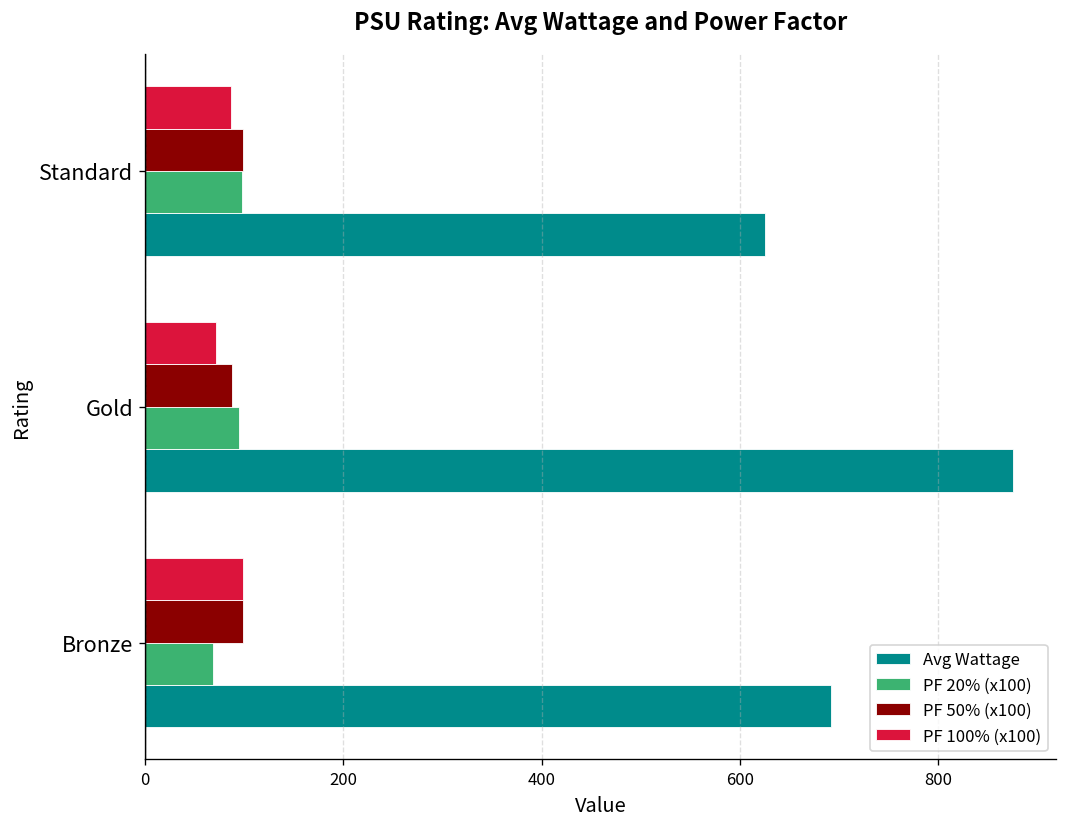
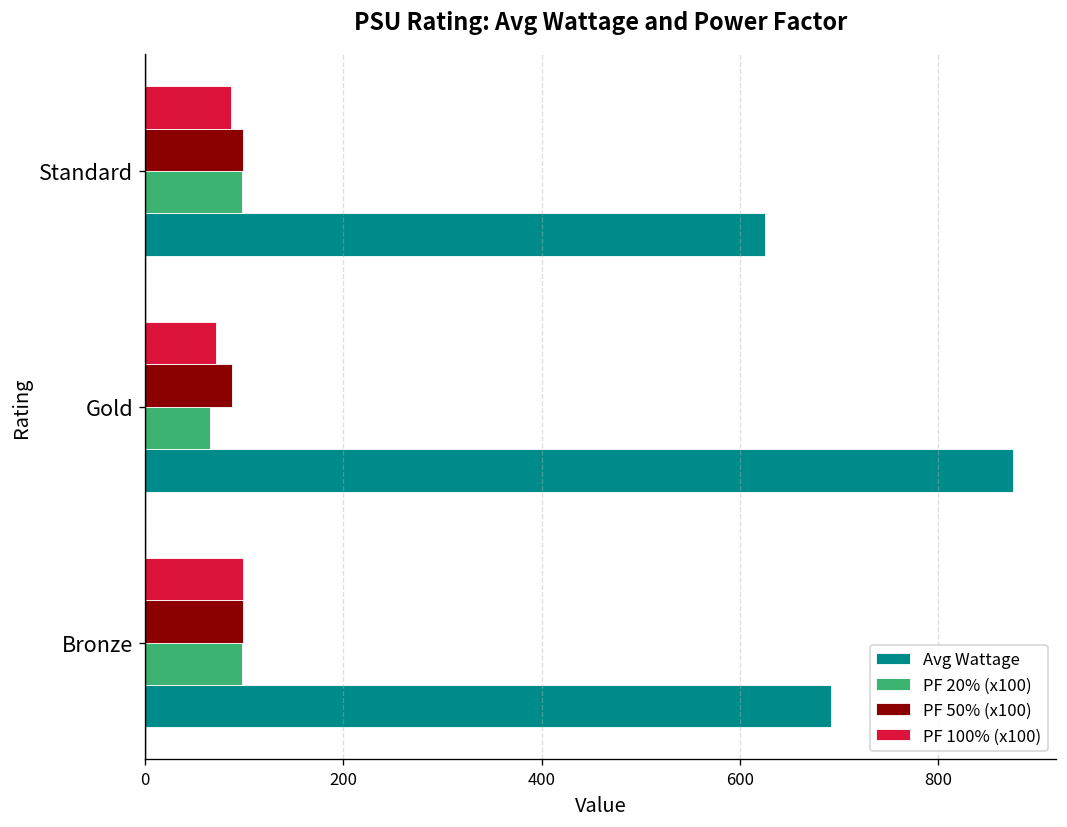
  {
    "Avg Wattage": {
      "Standard": 630,
      "Gold": 880,
      "Bronze": 690
    },
    "PF 20% (x100)": {
      "Standard": 100,
-     "Gold": 100,
-     "Bronze": 70
+     "Gold": 70,
+     "Bronze": 100
    },
    "PF 50% (x100)": {
      "Standard": 100,
      "Gold": 90,
      "Bronze": 100
    },
    "PF 100% (x100)": {
      "Standard": 90,
      "Gold": 70,
      "Bronze": 100
    }
  }
